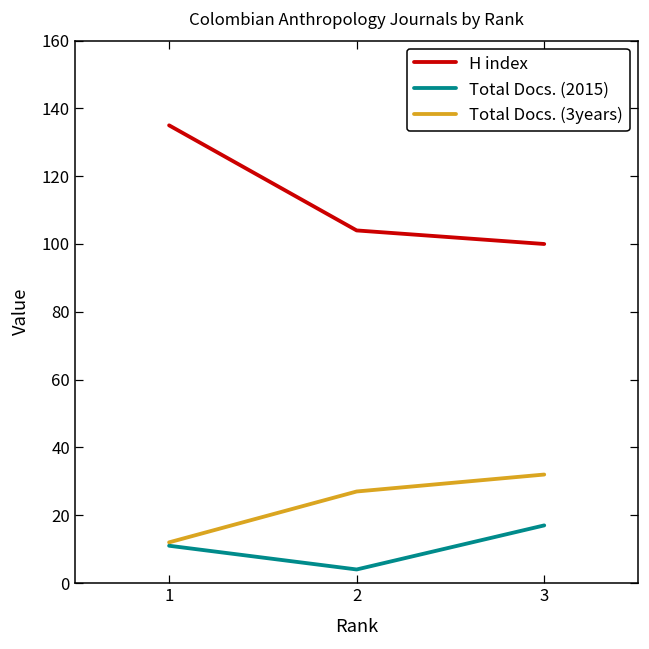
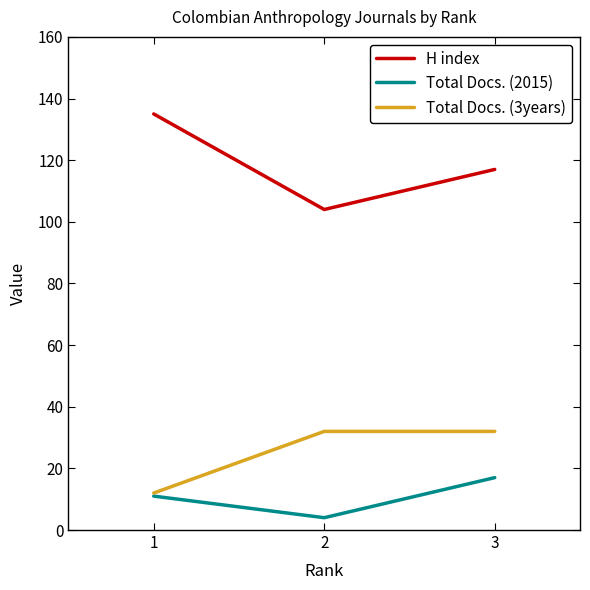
  {
    "H index": {
      "1": 135,
      "2": 104,
-     "3": 100
+     "3": 117
    },
    "Total Docs. (2015)": {
      "1": 11,
      "2": 4,
      "3": 17
    },
    "Total Docs. (3years)": {
      "1": 12,
-     "2": 27,
+     "2": 32,
      "3": 32
    }
  }
